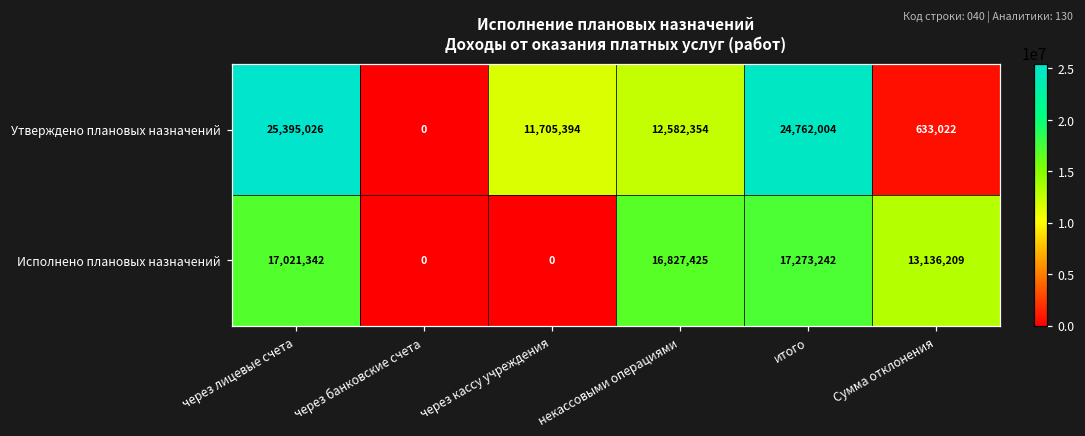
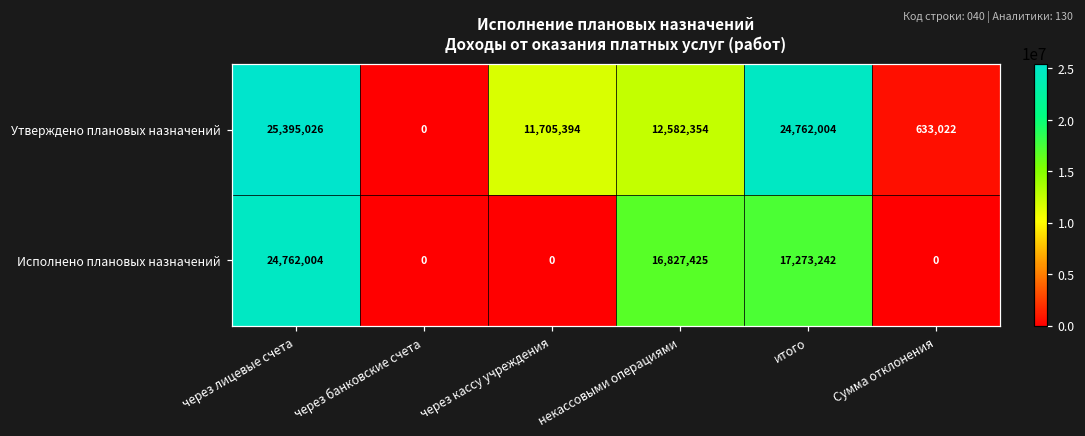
  {
    "Утверждено плановых назначений": {
      "через лицевые счета": "25,395,026",
      "через банковские счета": "0",
      "через кассу учреждения": "11,705,394",
      "некассовыми операциями": "12,582,354",
      "итого": "24,762,004",
      "Сумма отклонения": "633,022"
    },
    "Исполнено плановых назначений": {
-     "через лицевые счета": "17,021,342",
+     "через лицевые счета": "24,762,004",
      "через банковские счета": "0",
      "через кассу учреждения": "0",
      "некассовыми операциями": "16,827,425",
      "итого": "17,273,242",
-     "Сумма отклонения": "13,136,209"
+     "Сумма отклонения": "0"
    }
  }
